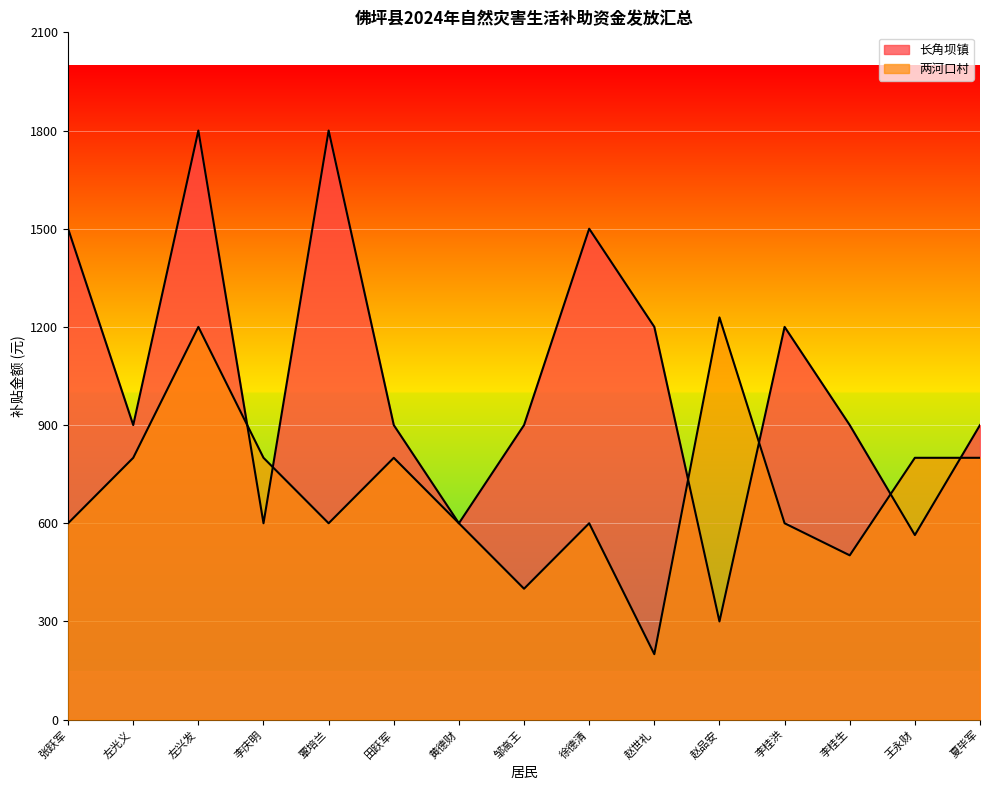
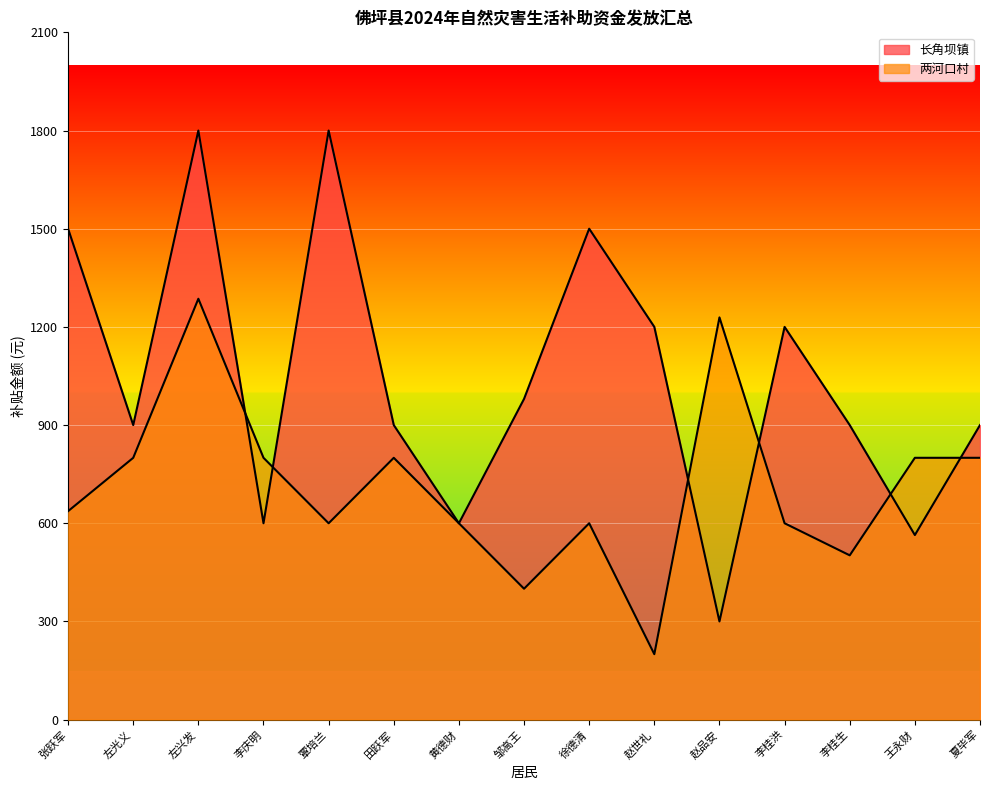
  {
    "长角坝镇": {
      "张跃军": 1500,
      "左光义": 900,
      "左兴发": 1800,
      "李庆明": 600,
      "覃培兰": 1800,
      "田跃军": 900,
-     "邹高王": 900,
+     "邹高王": 980,
      "徐德清": 1500,
      "赵世礼": 1200,
      "赵品安": 300,
      "李桂洪": 1200,
      "李桂生": 900,
      "王永财": 560,
      "夏毕军": 900
    },
    "两河口村": {
-     "张跃军": 600,
+     "张跃军": 640,
      "左光义": 800,
-     "左兴发": 1200,
+     "左兴发": 1290,
      "李庆明": 800,
      "覃培兰": 600,
      "田跃军": 800,
      "邹高王": 400,
      "徐德清": 600,
      "赵世礼": 200,
      "赵品安": 1230,
      "李桂洪": 600,
      "李桂生": 500,
      "王永财": 800,
      "夏毕军": 800
    }
  }
